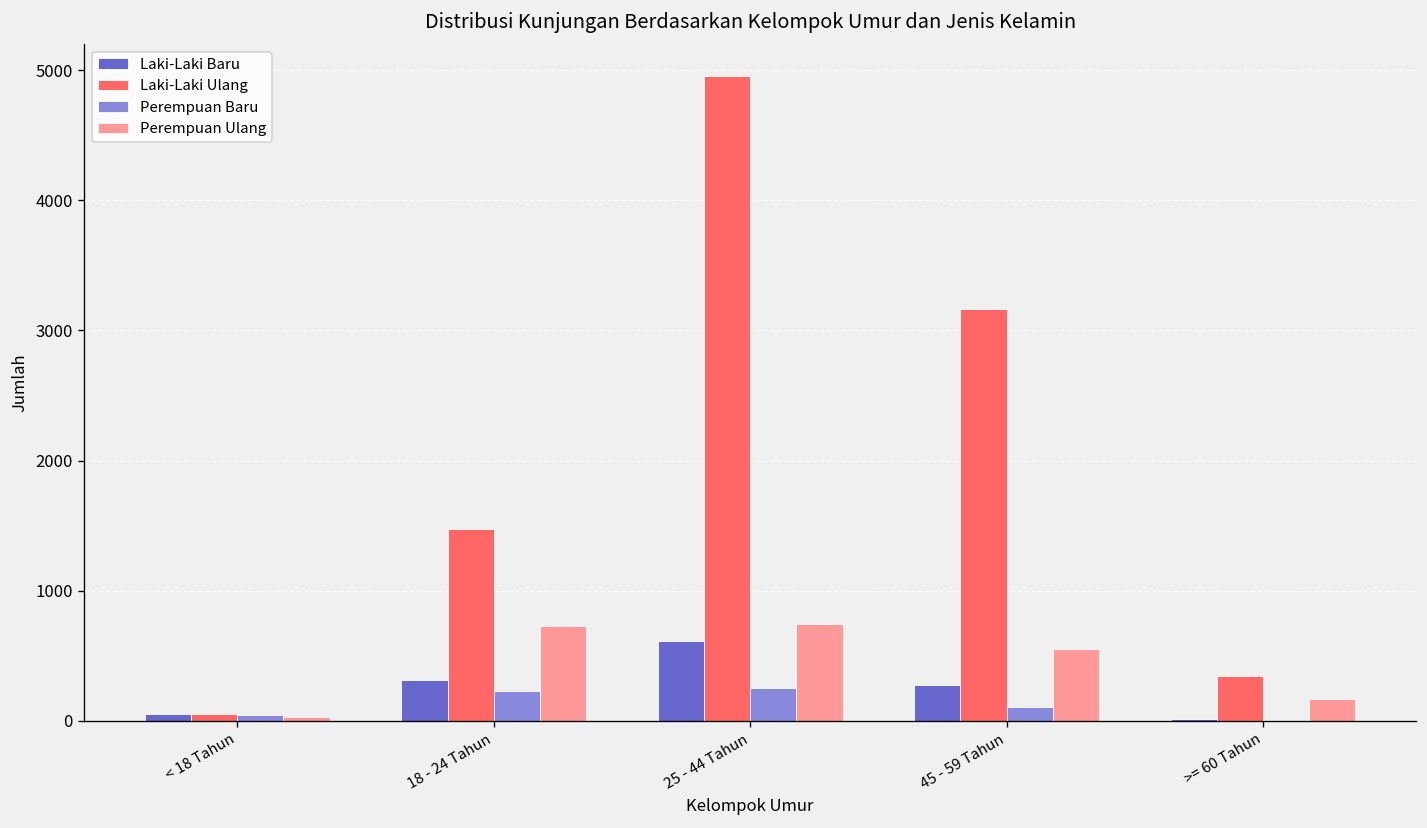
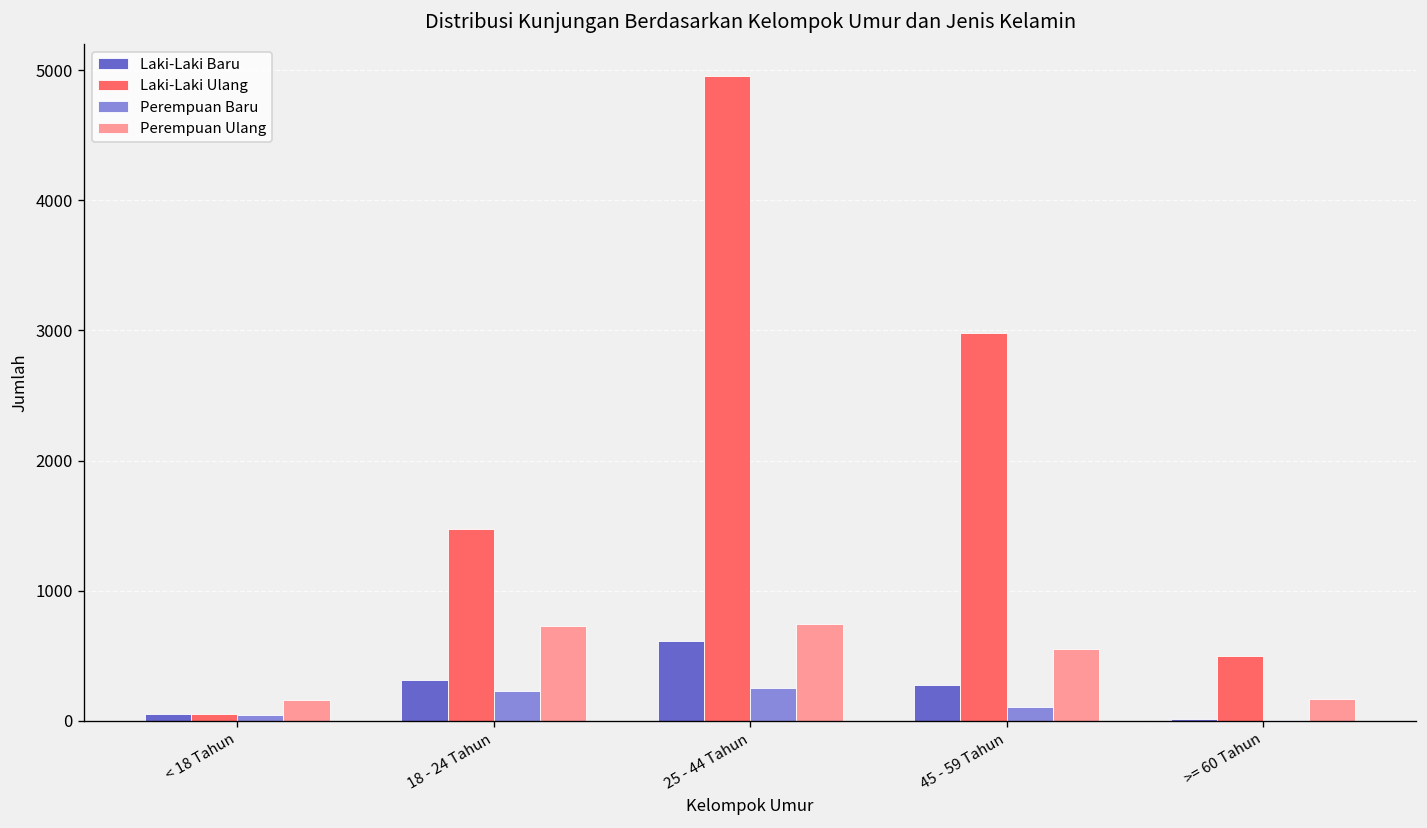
  {
    "Laki-Laki Ulang": {
      "< 18 Tahun": 50,
      "18 - 24 Tahun": 1470,
      "25 - 44 Tahun": 4950,
-     "45 - 59 Tahun": 3160,
-     ">= 60 Tahun": 340
+     "45 - 59 Tahun": 2980,
+     ">= 60 Tahun": 500
    },
    "Perempuan Ulang": {
-     "< 18 Tahun": 30,
+     "< 18 Tahun": 160,
      "18 - 24 Tahun": 730,
      "25 - 44 Tahun": 750,
      "45 - 59 Tahun": 550,
      ">= 60 Tahun": 170
    }
  }
